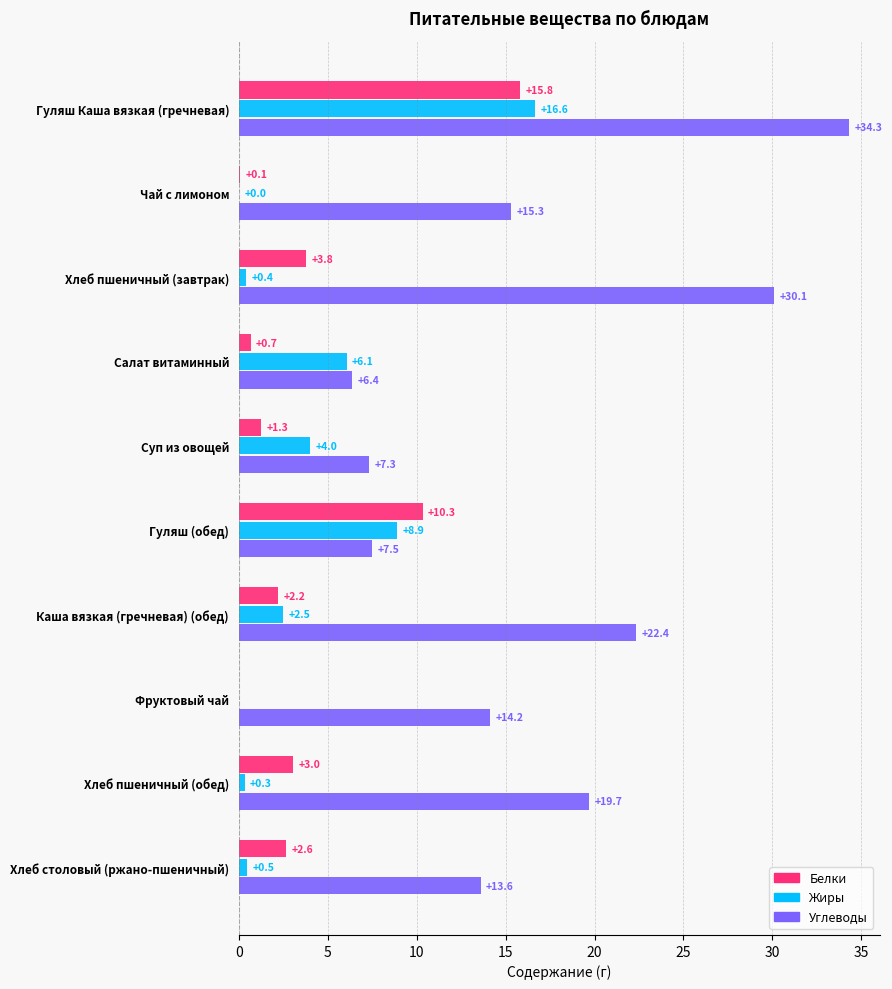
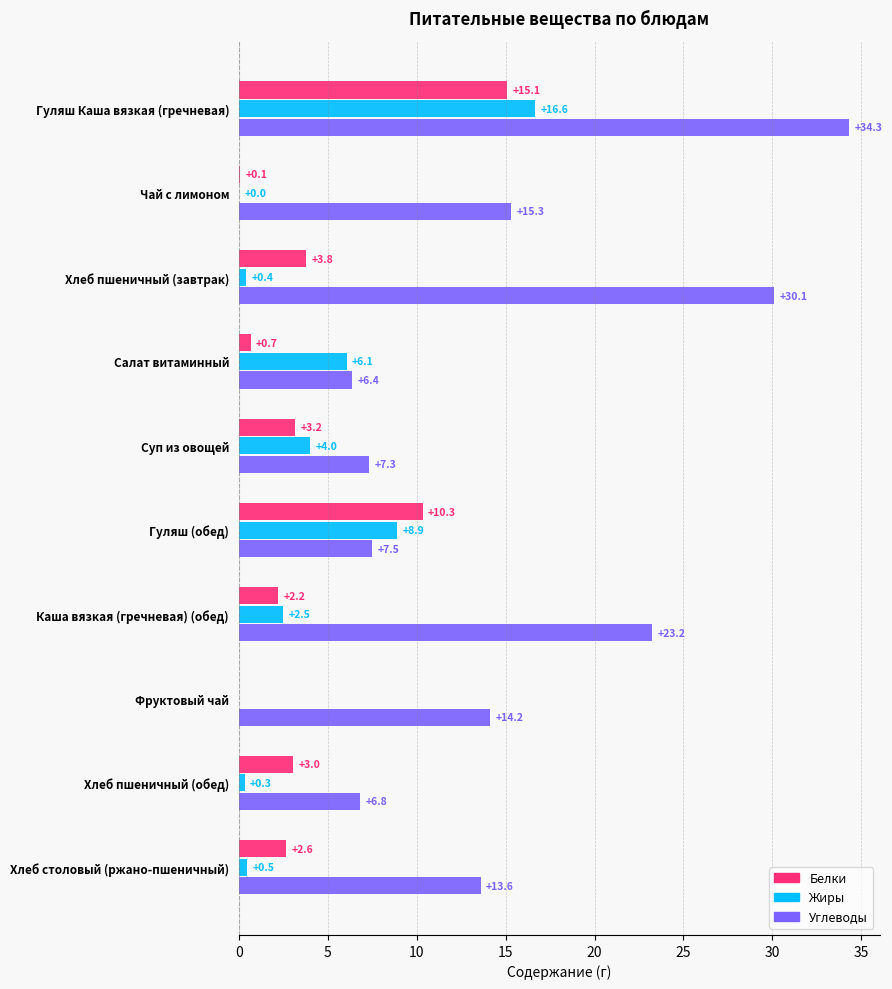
  {
    "Белки": {
-     "Гуляш Каша вязкая (гречневая)": "+15.8",
+     "Гуляш Каша вязкая (гречневая)": "+15.1",
      "Чай с лимоном": "+0.1",
      "Хлеб пшеничный (завтрак)": "+3.8",
      "Салат витаминный": "+0.7",
-     "Суп из овощей": "+1.3",
+     "Суп из овощей": "+3.2",
      "Гуляш (обед)": "+10.3",
      "Каша вязкая (гречневая) (обед)": "+2.2",
      "Хлеб пшеничный (обед)": "+3.0",
      "Хлеб столовый (ржано-пшеничный)": "+2.6"
    },
    "Жиры": {
      "Гуляш Каша вязкая (гречневая)": "+16.6",
      "Чай с лимоном": "+0.0",
      "Хлеб пшеничный (завтрак)": "+0.4",
      "Салат витаминный": "+6.1",
      "Суп из овощей": "+4.0",
      "Гуляш (обед)": "+8.9",
      "Каша вязкая (гречневая) (обед)": "+2.5",
      "Хлеб пшеничный (обед)": "+0.3",
      "Хлеб столовый (ржано-пшеничный)": "+0.5"
    },
    "Углеводы": {
      "Гуляш Каша вязкая (гречневая)": "+34.3",
      "Чай с лимоном": "+15.3",
      "Хлеб пшеничный (завтрак)": "+30.1",
      "Салат витаминный": "+6.4",
      "Суп из овощей": "+7.3",
      "Гуляш (обед)": "+7.5",
-     "Каша вязкая (гречневая) (обед)": "+22.4",
+     "Каша вязкая (гречневая) (обед)": "+23.2",
      "Фруктовый чай": "+14.2",
-     "Хлеб пшеничный (обед)": "+19.7",
+     "Хлеб пшеничный (обед)": "+6.8",
      "Хлеб столовый (ржано-пшеничный)": "+13.6"
    }
  }
